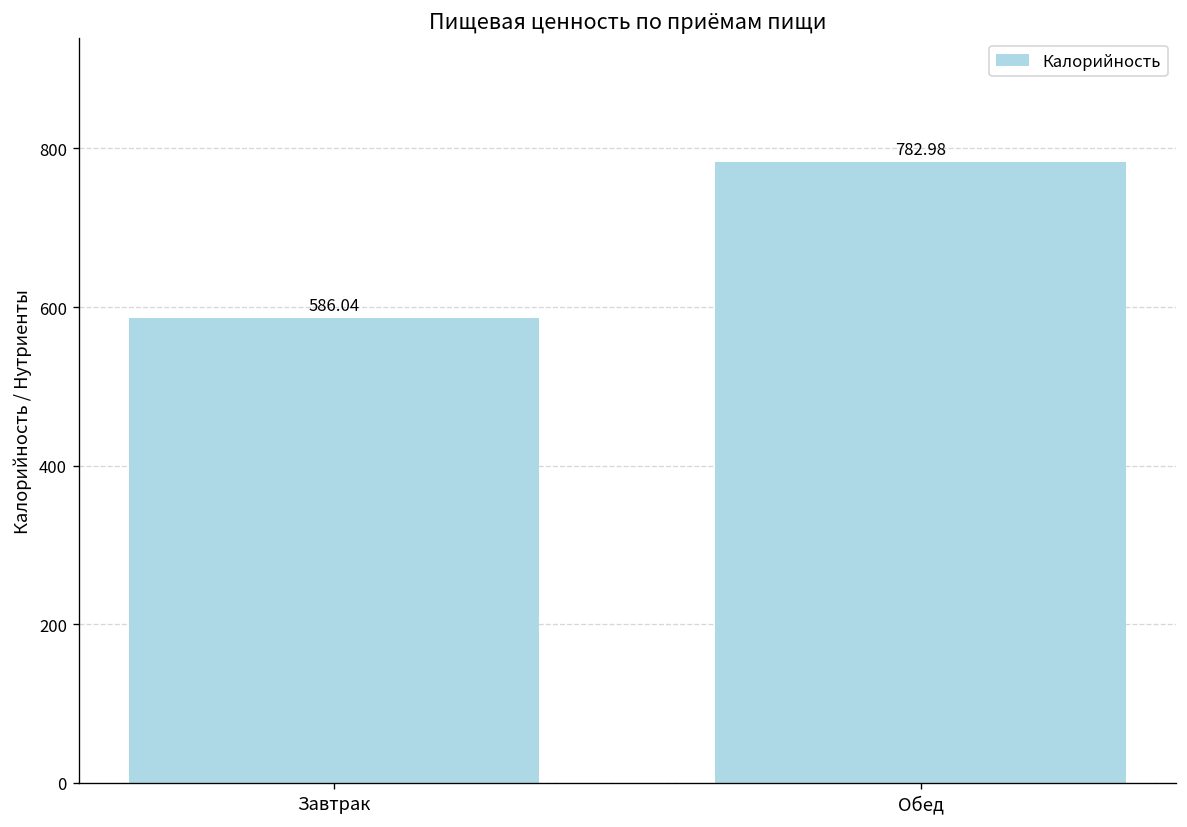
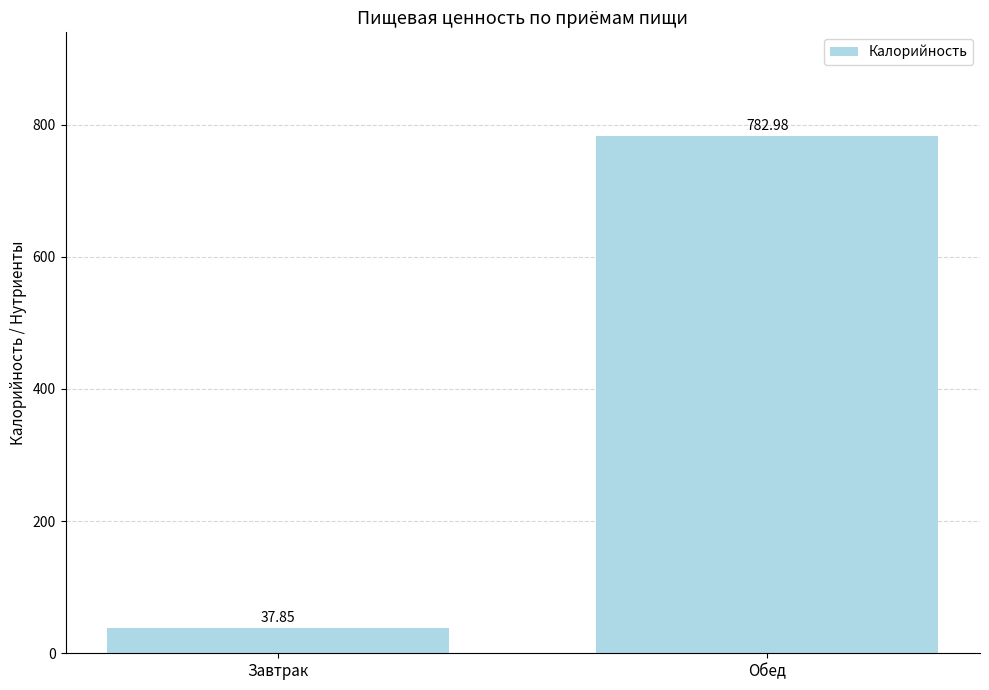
  {
-   "Завтрак": 586.04,
+   "Завтрак": 37.85,
    "Обед": 782.98
  }
